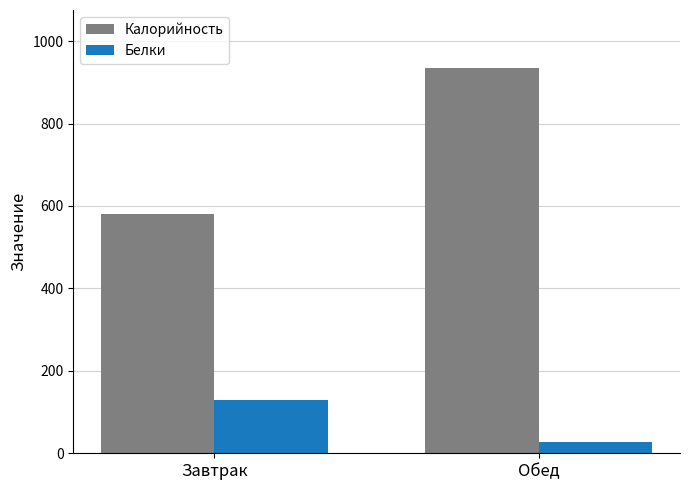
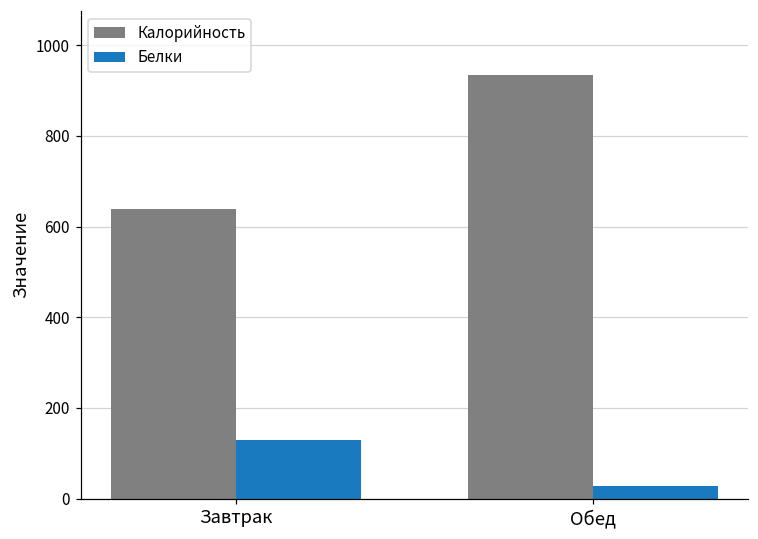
  {
    "Калорийность": {
-     "Завтрак": 580,
+     "Завтрак": 640,
      "Обед": 940
    },
    "Белки": {
      "Завтрак": 130,
      "Обед": 30
    }
  }
